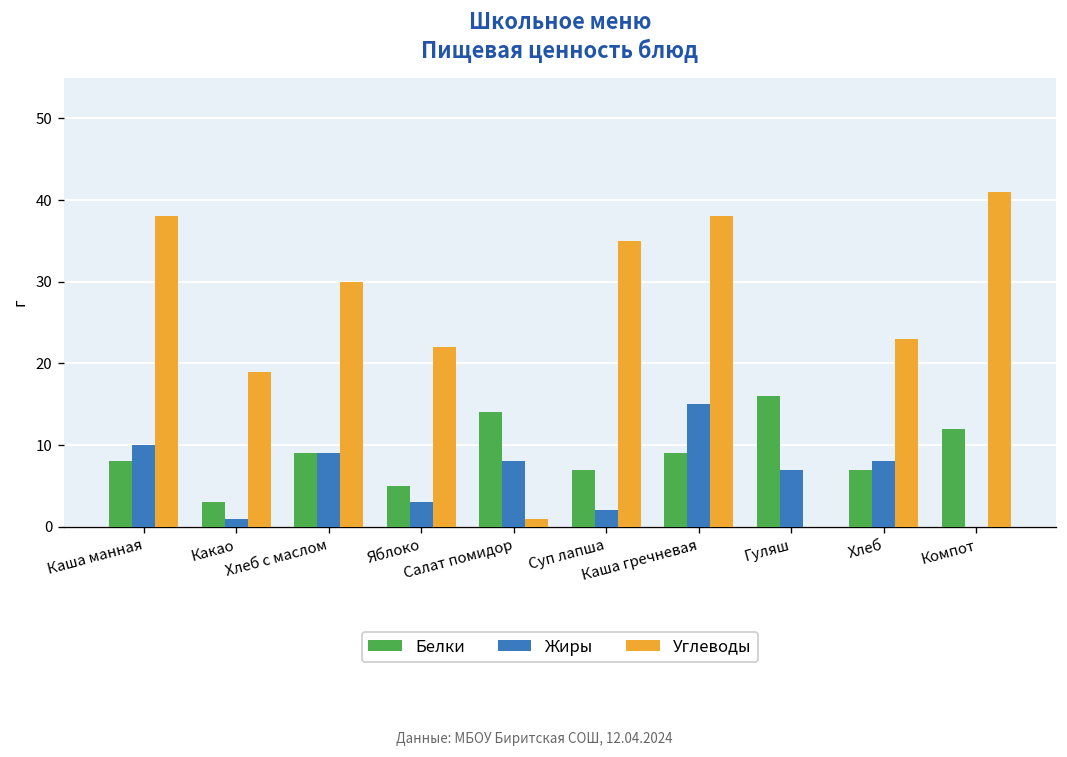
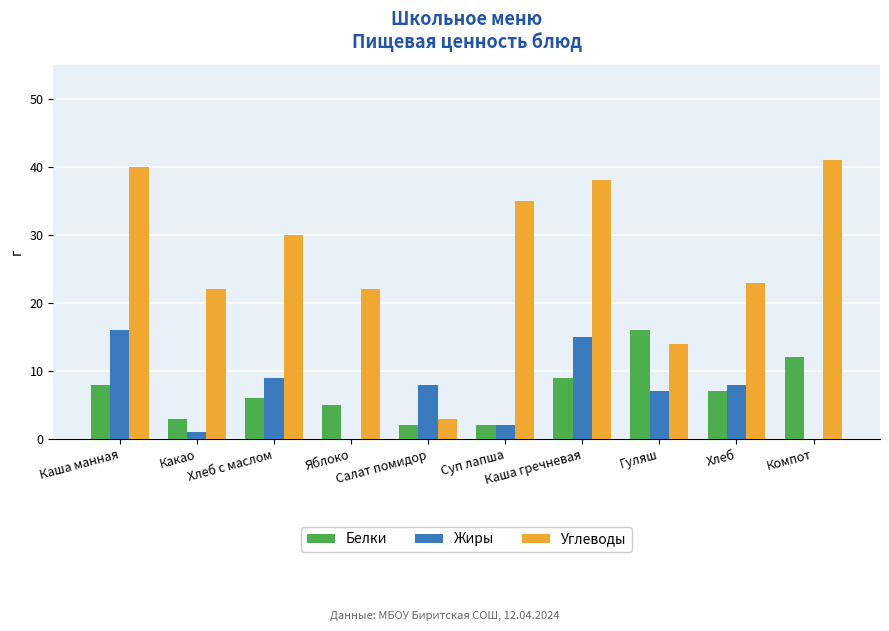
  {
    "Белки": {
      "Каша манная": 8,
      "Какао": 3,
-     "Хлеб с маслом": 9,
+     "Хлеб с маслом": 6,
      "Яблоко": 5,
-     "Салат помидор": 14,
-     "Суп лапша": 7,
+     "Салат помидор": 2,
+     "Суп лапша": 2,
      "Каша гречневая": 9,
      "Гуляш": 16,
      "Хлеб": 7,
      "Компот": 12
    },
    "Жиры": {
-     "Каша манная": 10,
+     "Каша манная": 16,
      "Какао": 1,
      "Хлеб с маслом": 9,
-     "Яблоко": 3,
+     "Яблоко": 0,
      "Салат помидор": 8,
      "Суп лапша": 2,
      "Каша гречневая": 15,
      "Гуляш": 7,
      "Хлеб": 8,
      "Компот": 0
    },
    "Углеводы": {
-     "Каша манная": 38,
-     "Какао": 19,
+     "Каша манная": 40,
+     "Какао": 22,
      "Хлеб с маслом": 30,
      "Яблоко": 22,
-     "Салат помидор": 1,
+     "Салат помидор": 3,
      "Суп лапша": 35,
      "Каша гречневая": 38,
-     "Гуляш": 0,
+     "Гуляш": 14,
      "Хлеб": 23,
      "Компот": 41
    }
  }
